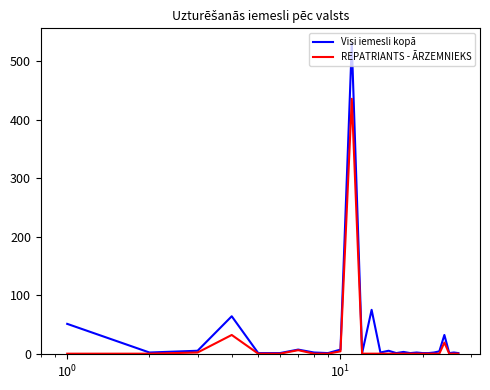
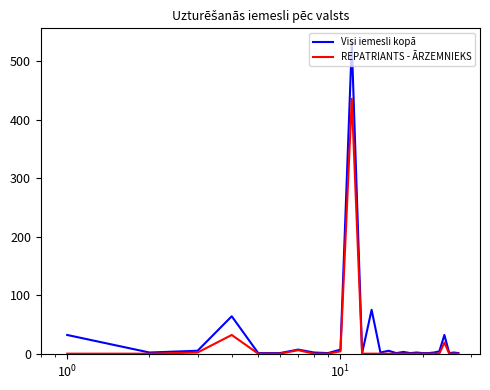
  {
    "Visi iemesli kopā": {
-     "10^0": 50
+     "10^0": 30
    },
    "REPATRIANTS - ĀRZEMNIEKS": {
      "10^0": 0
    }
  }
